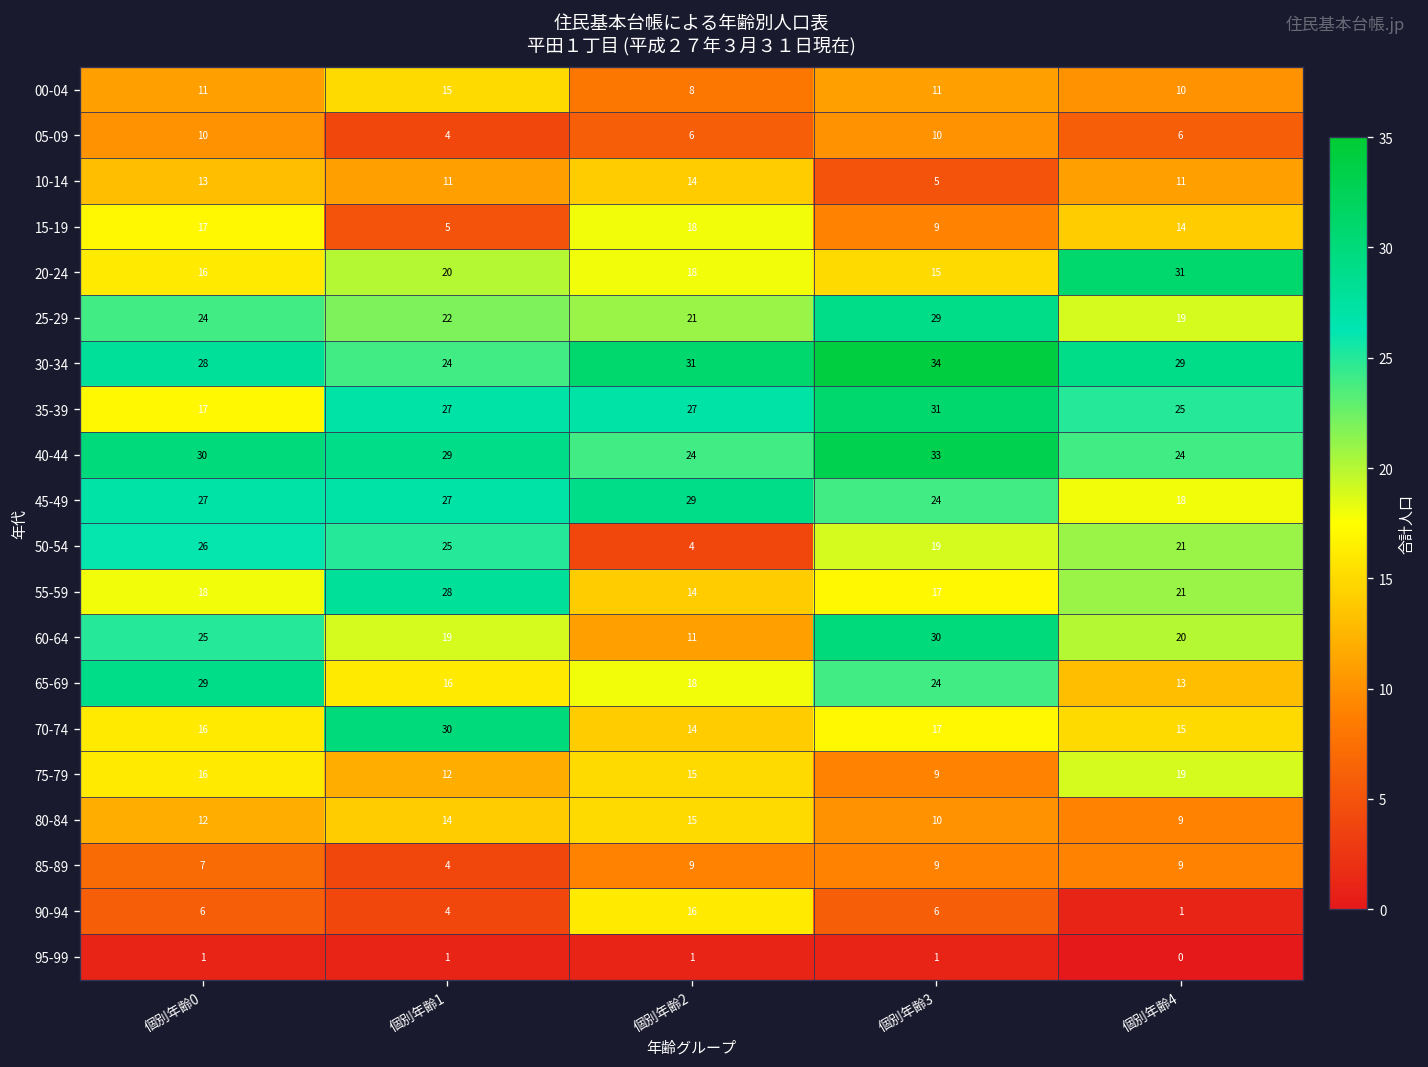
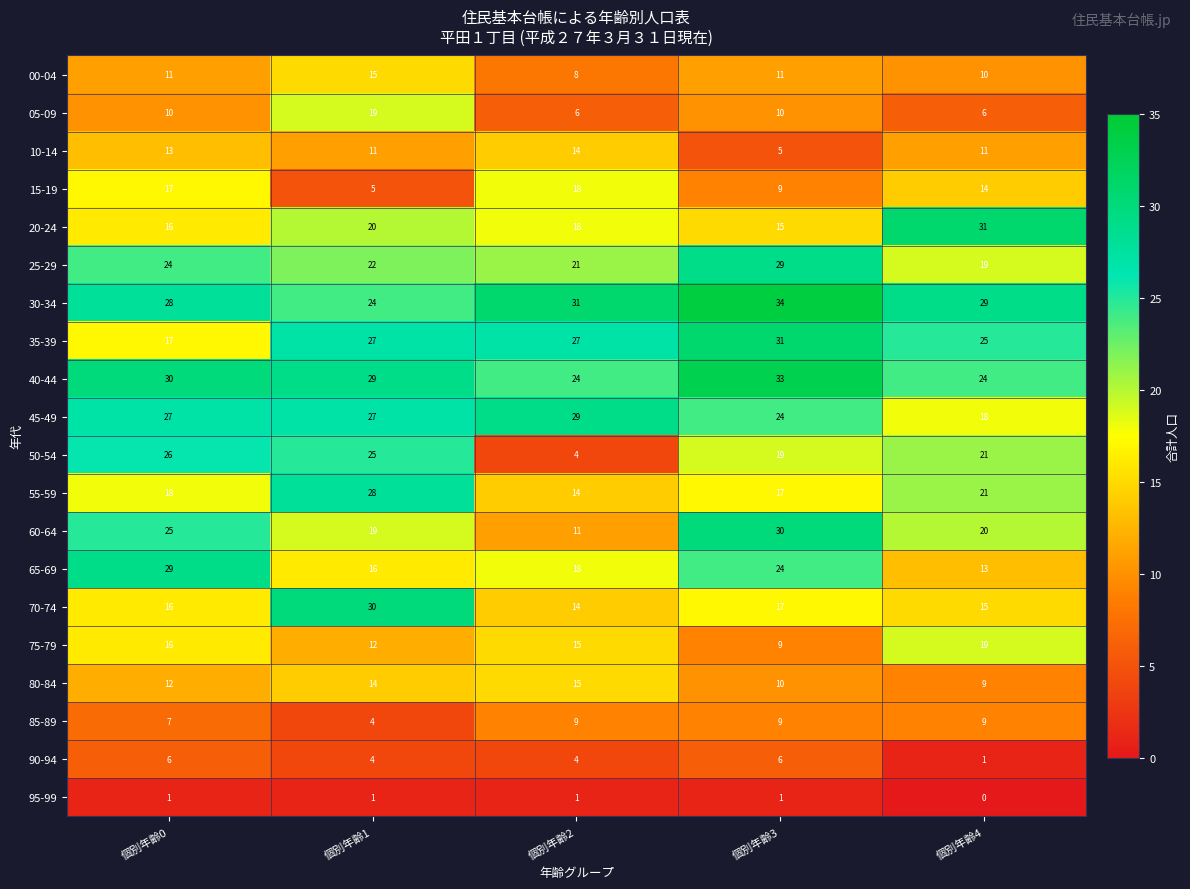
  {
    "00-04": {
      "個別年齢0": 11,
      "個別年齢1": 15,
      "個別年齢2": 8,
      "個別年齢3": 11,
      "個別年齢4": 10
    },
    "05-09": {
      "個別年齢0": 10,
-     "個別年齢1": 4,
+     "個別年齢1": 19,
      "個別年齢2": 6,
      "個別年齢3": 10,
      "個別年齢4": 6
    },
    "10-14": {
      "個別年齢0": 13,
      "個別年齢1": 11,
      "個別年齢2": 14,
      "個別年齢3": 5,
      "個別年齢4": 11
    },
    "15-19": {
      "個別年齢0": 17,
      "個別年齢1": 5,
      "個別年齢2": 18,
      "個別年齢3": 9,
      "個別年齢4": 14
    },
    "20-24": {
      "個別年齢0": 16,
      "個別年齢1": 20,
      "個別年齢2": 18,
      "個別年齢3": 15,
      "個別年齢4": 31
    },
    "25-29": {
      "個別年齢0": 24,
      "個別年齢1": 22,
      "個別年齢2": 21,
      "個別年齢3": 29,
      "個別年齢4": 19
    },
    "30-34": {
      "個別年齢0": 28,
      "個別年齢1": 24,
      "個別年齢2": 31,
      "個別年齢3": 34,
      "個別年齢4": 29
    },
    "35-39": {
      "個別年齢0": 17,
      "個別年齢1": 27,
      "個別年齢2": 27,
      "個別年齢3": 31,
      "個別年齢4": 25
    },
    "40-44": {
      "個別年齢0": 30,
      "個別年齢1": 29,
      "個別年齢2": 24,
      "個別年齢3": 33,
      "個別年齢4": 24
    },
    "45-49": {
      "個別年齢0": 27,
      "個別年齢1": 27,
      "個別年齢2": 29,
      "個別年齢3": 24,
      "個別年齢4": 18
    },
    "50-54": {
      "個別年齢0": 26,
      "個別年齢1": 25,
      "個別年齢2": 4,
      "個別年齢3": 19,
      "個別年齢4": 21
    },
    "55-59": {
      "個別年齢0": 18,
      "個別年齢1": 28,
      "個別年齢2": 14,
      "個別年齢3": 17,
      "個別年齢4": 21
    },
    "60-64": {
      "個別年齢0": 25,
      "個別年齢1": 19,
      "個別年齢2": 11,
      "個別年齢3": 30,
      "個別年齢4": 20
    },
    "65-69": {
      "個別年齢0": 29,
      "個別年齢1": 16,
      "個別年齢2": 18,
      "個別年齢3": 24,
      "個別年齢4": 13
    },
    "70-74": {
      "個別年齢0": 16,
      "個別年齢1": 30,
      "個別年齢2": 14,
      "個別年齢3": 17,
      "個別年齢4": 15
    },
    "75-79": {
      "個別年齢0": 16,
      "個別年齢1": 12,
      "個別年齢2": 15,
      "個別年齢3": 9,
      "個別年齢4": 19
    },
    "80-84": {
      "個別年齢0": 12,
      "個別年齢1": 14,
      "個別年齢2": 15,
      "個別年齢3": 10,
      "個別年齢4": 9
    },
    "85-89": {
      "個別年齢0": 7,
      "個別年齢1": 4,
      "個別年齢2": 9,
      "個別年齢3": 9,
      "個別年齢4": 9
    },
    "90-94": {
      "個別年齢0": 6,
      "個別年齢1": 4,
-     "個別年齢2": 16,
+     "個別年齢2": 4,
      "個別年齢3": 6,
      "個別年齢4": 1
    },
    "95-99": {
      "個別年齢0": 1,
      "個別年齢1": 1,
      "個別年齢2": 1,
      "個別年齢3": 1,
      "個別年齢4": 0
    }
  }
